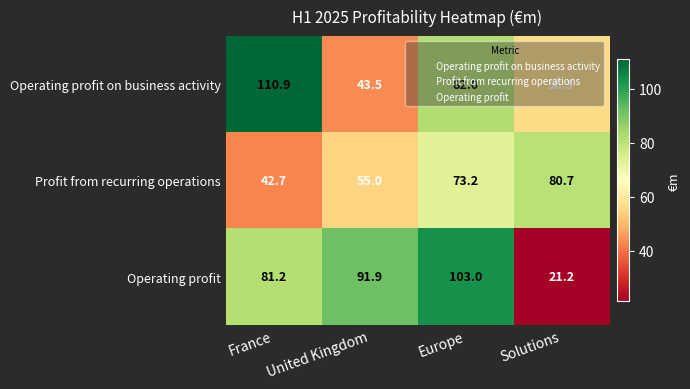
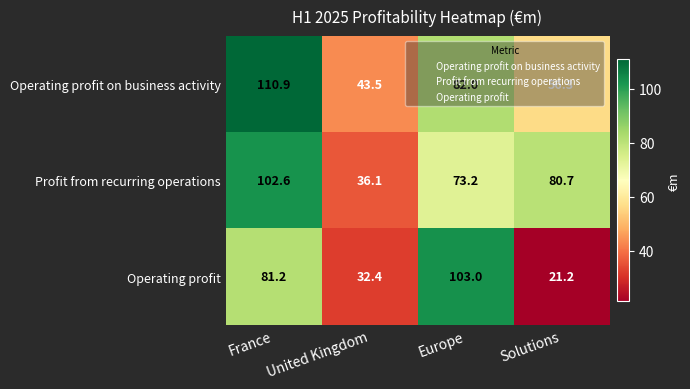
  {
    "Profit from recurring operations": {
-     "France": 42.7,
-     "United Kingdom": 55.0
+     "France": 102.6,
+     "United Kingdom": 36.1
    },
    "Operating profit": {
-     "United Kingdom": 91.9
+     "United Kingdom": 32.4
    }
  }
